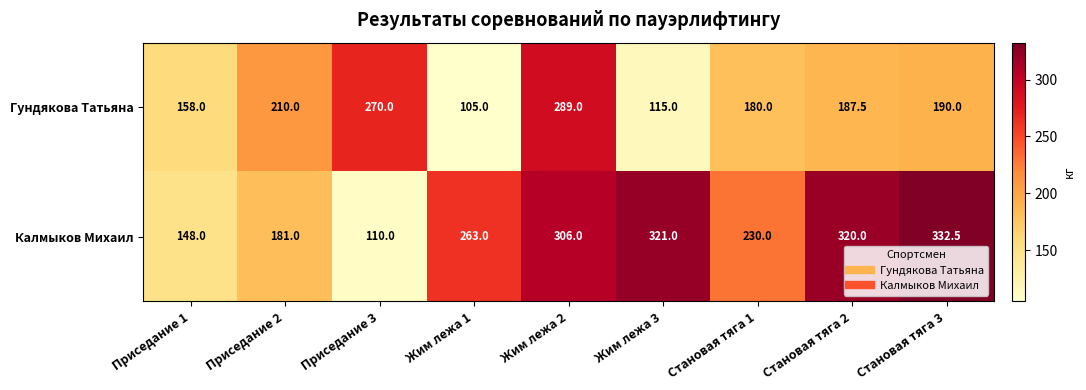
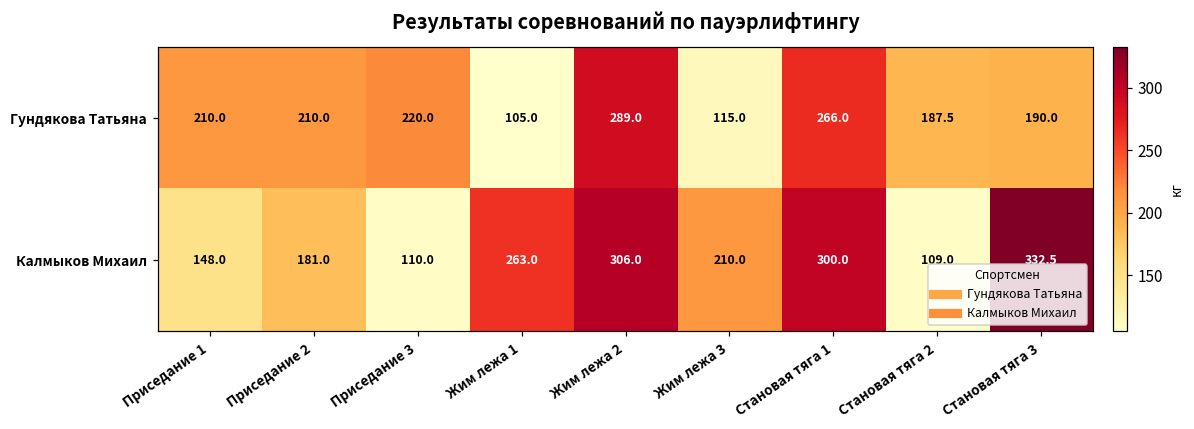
  {
    "Гундякова Татьяна": {
-     "Приседание 1": 158.0,
+     "Приседание 1": 210.0,
      "Приседание 2": 210.0,
-     "Приседание 3": 270.0,
+     "Приседание 3": 220.0,
      "Жим лежа 1": 105.0,
      "Жим лежа 2": 289.0,
      "Жим лежа 3": 115.0,
-     "Становая тяга 1": 180.0,
+     "Становая тяга 1": 266.0,
      "Становая тяга 2": 187.5,
      "Становая тяга 3": 190.0
    },
    "Калмыков Михаил": {
      "Приседание 1": 148.0,
      "Приседание 2": 181.0,
      "Приседание 3": 110.0,
      "Жим лежа 1": 263.0,
      "Жим лежа 2": 306.0,
-     "Жим лежа 3": 321.0,
-     "Становая тяга 1": 230.0,
-     "Становая тяга 2": 320.0,
+     "Жим лежа 3": 210.0,
+     "Становая тяга 1": 300.0,
+     "Становая тяга 2": 109.0,
      "Становая тяга 3": 332.5
    }
  }
